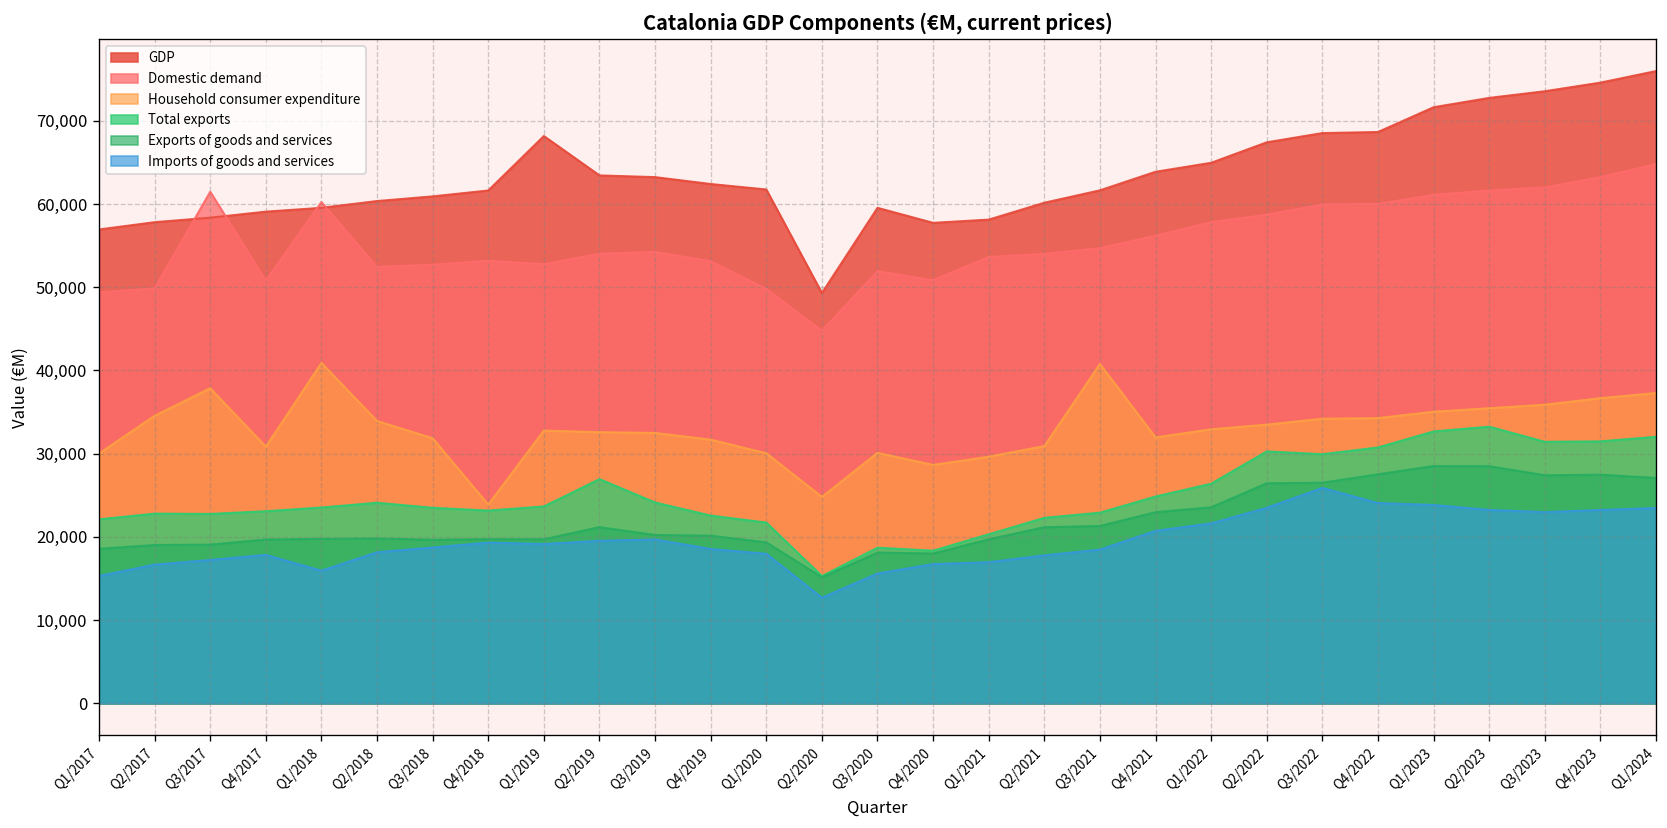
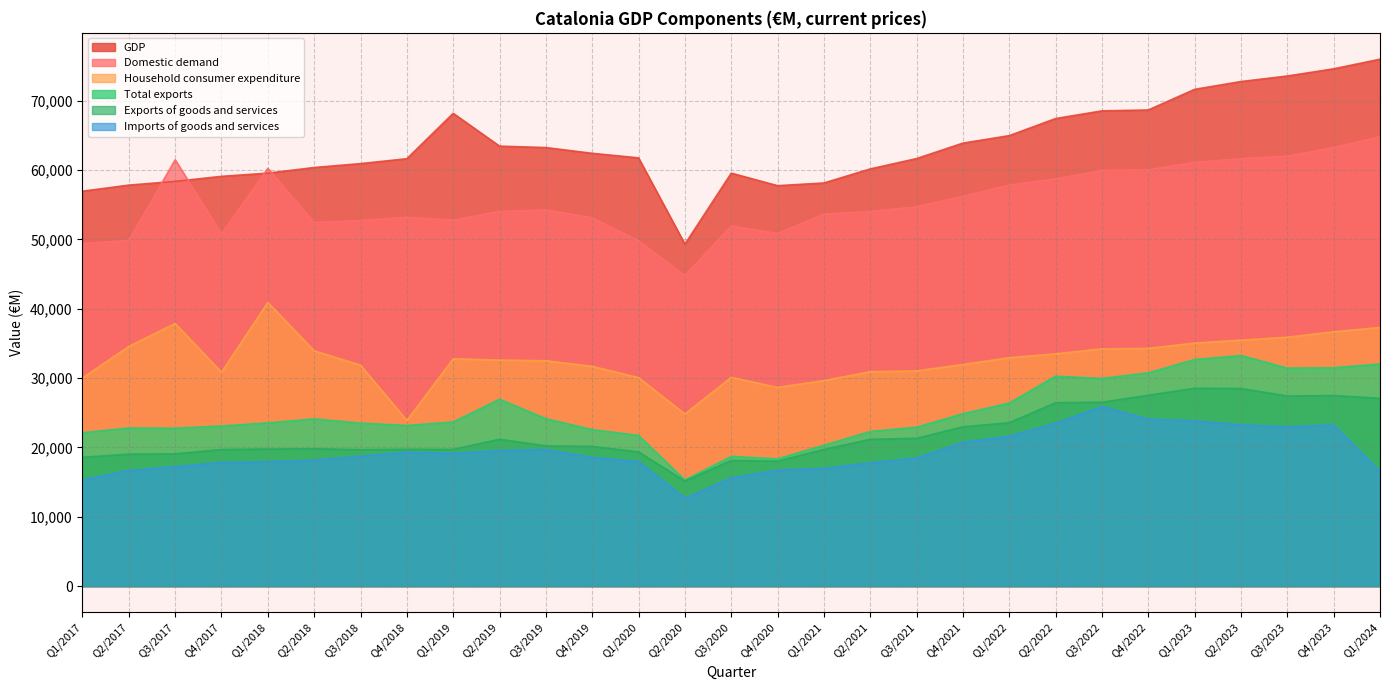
  {
    "GDP": {
      "Q1/2017": "57,000",
      "Q2/2017": "58,000",
      "Q3/2017": "58,000",
      "Q4/2017": "59,000",
      "Q1/2018": "60,000",
      "Q2/2018": "60,000",
      "Q3/2018": "61,000",
      "Q4/2018": "62,000",
      "Q1/2019": "68,000",
      "Q2/2019": "63,000",
      "Q3/2019": "63,000",
      "Q4/2019": "62,000",
      "Q1/2020": "62,000",
      "Q2/2020": "49,000",
      "Q3/2020": "60,000",
      "Q4/2020": "58,000",
      "Q1/2021": "58,000",
      "Q2/2021": "60,000",
      "Q3/2021": "62,000",
      "Q4/2021": "64,000",
      "Q1/2022": "65,000",
      "Q2/2022": "67,000",
      "Q3/2022": "69,000",
      "Q4/2022": "69,000",
      "Q1/2023": "72,000",
      "Q2/2023": "73,000",
      "Q3/2023": "74,000",
      "Q4/2023": "75,000",
      "Q1/2024": "76,000"
    },
    "Domestic demand": {
      "Q1/2017": "49,000",
      "Q2/2017": "50,000",
      "Q3/2017": "61,000",
      "Q4/2017": "51,000",
      "Q1/2018": "60,000",
      "Q2/2018": "52,000",
      "Q3/2018": "53,000",
      "Q4/2018": "53,000",
      "Q1/2019": "53,000",
      "Q2/2019": "54,000",
      "Q3/2019": "54,000",
      "Q4/2019": "53,000",
      "Q1/2020": "50,000",
      "Q2/2020": "45,000",
      "Q3/2020": "52,000",
      "Q4/2020": "51,000",
      "Q1/2021": "54,000",
      "Q2/2021": "54,000",
      "Q3/2021": "55,000",
      "Q4/2021": "56,000",
      "Q1/2022": "58,000",
      "Q2/2022": "59,000",
      "Q3/2022": "60,000",
      "Q4/2022": "60,000",
      "Q1/2023": "61,000",
      "Q2/2023": "62,000",
      "Q3/2023": "62,000",
      "Q4/2023": "63,000",
      "Q1/2024": "65,000"
    },
    "Household consumer expenditure": {
      "Q1/2017": "30,000",
      "Q2/2017": "35,000",
      "Q3/2017": "38,000",
      "Q4/2017": "31,000",
      "Q1/2018": "41,000",
      "Q2/2018": "34,000",
      "Q3/2018": "32,000",
      "Q4/2018": "24,000",
      "Q1/2019": "33,000",
      "Q2/2019": "33,000",
      "Q3/2019": "32,000",
      "Q4/2019": "32,000",
      "Q1/2020": "30,000",
      "Q2/2020": "25,000",
      "Q3/2020": "30,000",
      "Q4/2020": "29,000",
      "Q1/2021": "30,000",
      "Q2/2021": "31,000",
-     "Q3/2021": "41,000",
+     "Q3/2021": "31,000",
      "Q4/2021": "32,000",
      "Q1/2022": "33,000",
      "Q2/2022": "33,000",
      "Q3/2022": "34,000",
      "Q4/2022": "34,000",
      "Q1/2023": "35,000",
      "Q2/2023": "35,000",
      "Q3/2023": "36,000",
      "Q4/2023": "37,000",
      "Q1/2024": "37,000"
    },
    "Imports of goods and services": {
      "Q1/2017": "15,000",
      "Q2/2017": "17,000",
      "Q3/2017": "17,000",
      "Q4/2017": "18,000",
-     "Q1/2018": "16,000",
+     "Q1/2018": "18,000",
      "Q2/2018": "18,000",
      "Q3/2018": "19,000",
      "Q4/2018": "19,000",
      "Q1/2019": "19,000",
      "Q2/2019": "20,000",
      "Q3/2019": "20,000",
      "Q4/2019": "19,000",
      "Q1/2020": "18,000",
      "Q2/2020": "13,000",
      "Q3/2020": "16,000",
      "Q4/2020": "17,000",
      "Q1/2021": "17,000",
      "Q2/2021": "18,000",
      "Q3/2021": "18,000",
      "Q4/2021": "21,000",
      "Q1/2022": "22,000",
      "Q2/2022": "23,000",
      "Q3/2022": "26,000",
      "Q4/2022": "24,000",
      "Q1/2023": "24,000",
      "Q2/2023": "23,000",
      "Q3/2023": "23,000",
      "Q4/2023": "23,000",
-     "Q1/2024": "23,000"
+     "Q1/2024": "17,000"
    }
  }
